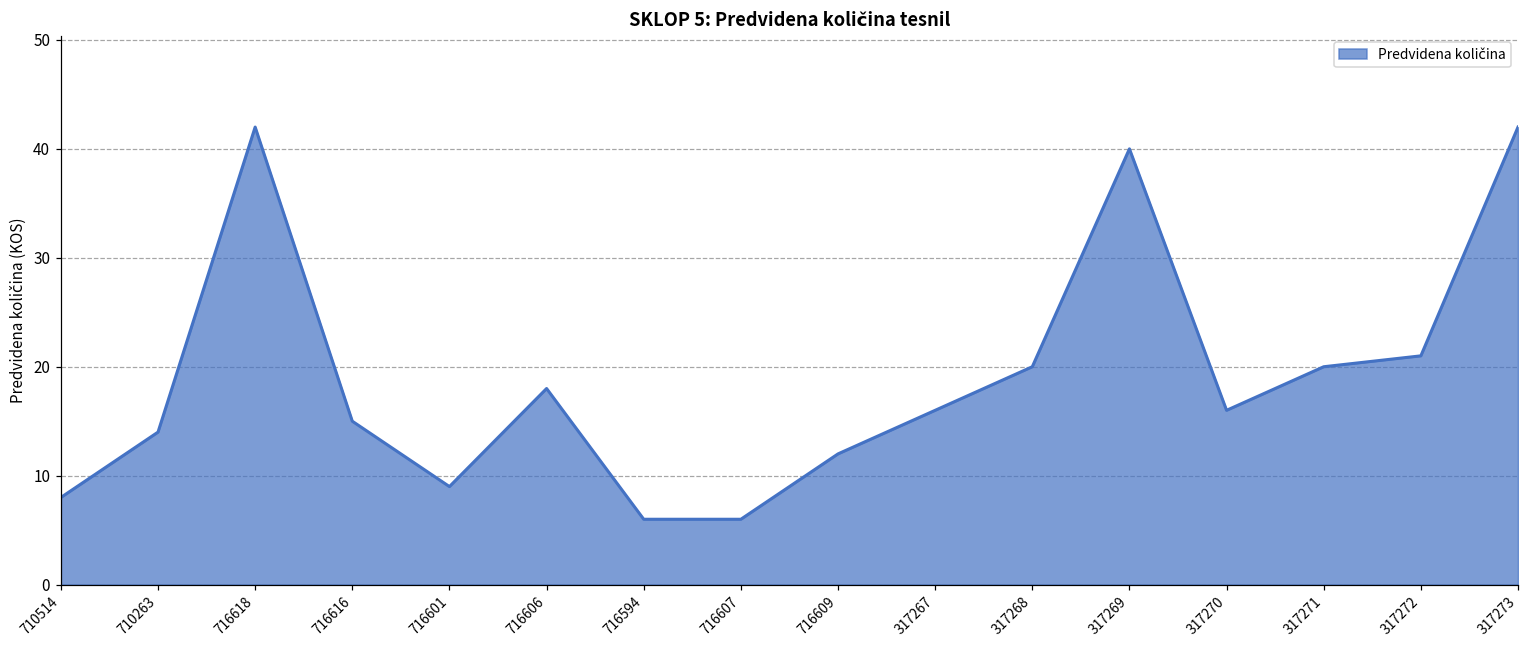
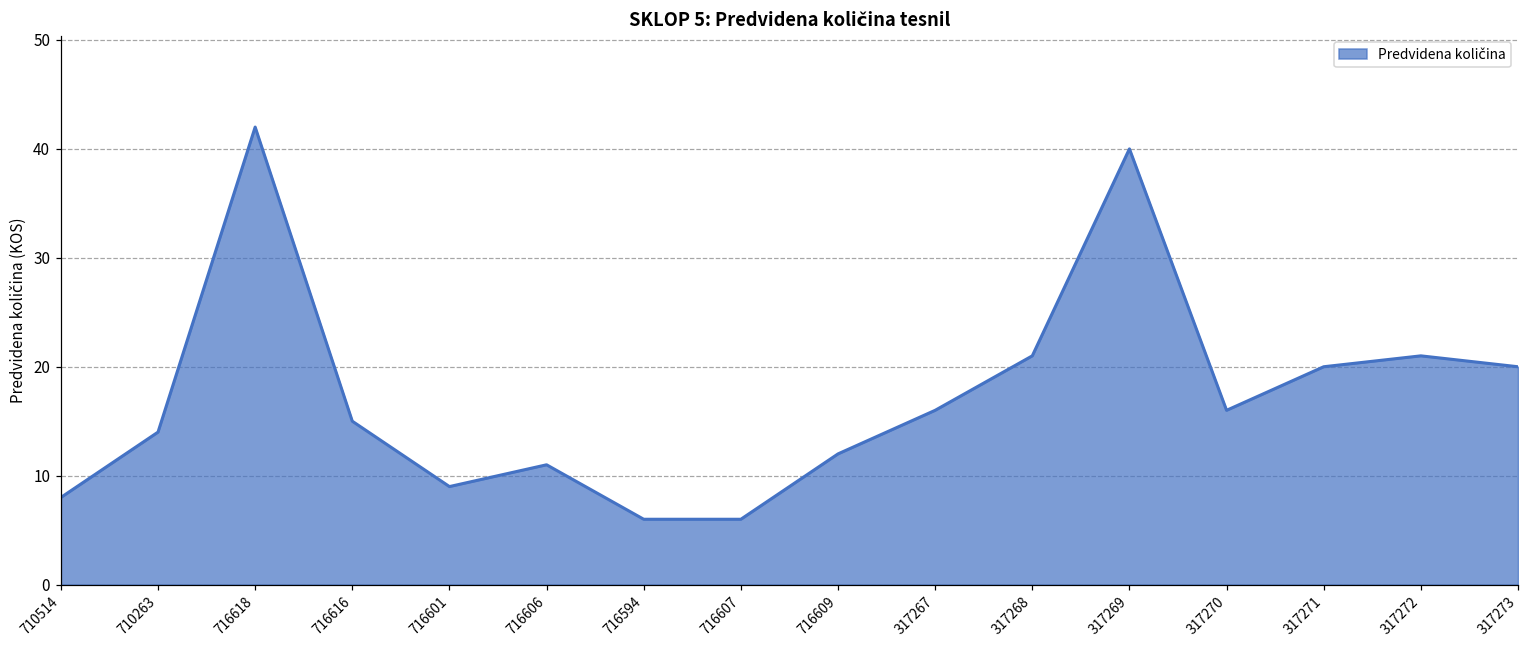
  {
    "710514": 8,
    "710263": 14,
    "716618": 42,
    "716616": 15,
    "716601": 9,
-   "716606": 18,
+   "716606": 11,
    "716594": 6,
    "716607": 6,
    "716609": 12,
    "317267": 16,
-   "317268": 20,
+   "317268": 21,
    "317269": 40,
    "317270": 16,
    "317271": 20,
    "317272": 21,
-   "317273": 42
+   "317273": 20
  }
